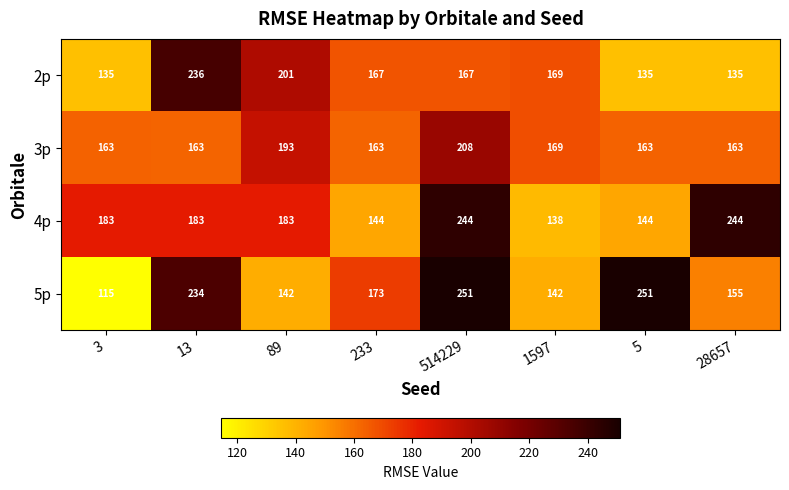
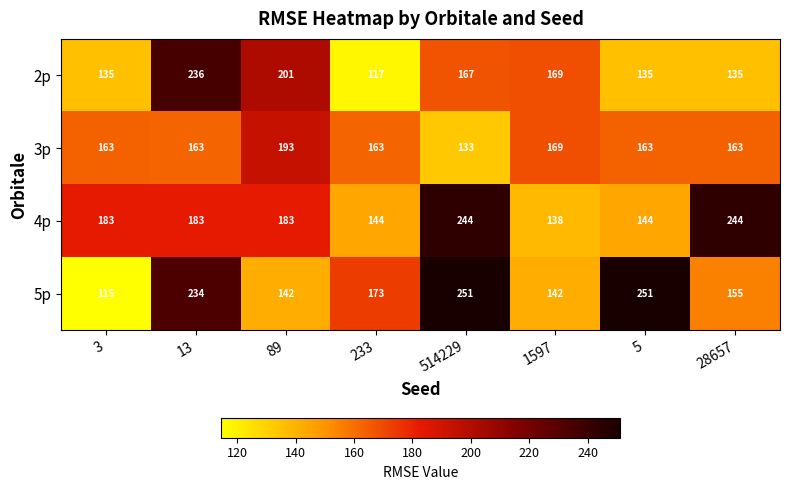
  {
    "2p": {
      "3": 135,
      "13": 236,
      "89": 201,
-     "233": 167,
+     "233": 117,
      "514229": 167,
      "1597": 169,
      "5": 135,
      "28657": 135
    },
    "3p": {
      "3": 163,
      "13": 163,
      "89": 193,
      "233": 163,
-     "514229": 208,
+     "514229": 133,
      "1597": 169,
      "5": 163,
      "28657": 163
    },
    "4p": {
      "3": 183,
      "13": 183,
      "89": 183,
      "233": 144,
      "514229": 244,
      "1597": 138,
      "5": 144,
      "28657": 244
    },
    "5p": {
      "3": 115,
      "13": 234,
      "89": 142,
      "233": 173,
      "514229": 251,
      "1597": 142,
      "5": 251,
      "28657": 155
    }
  }
